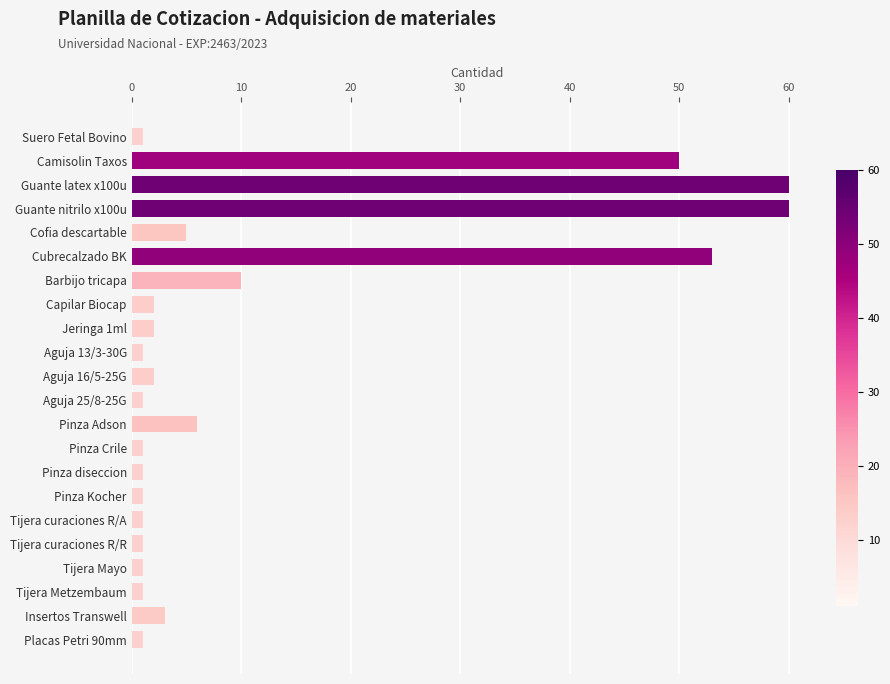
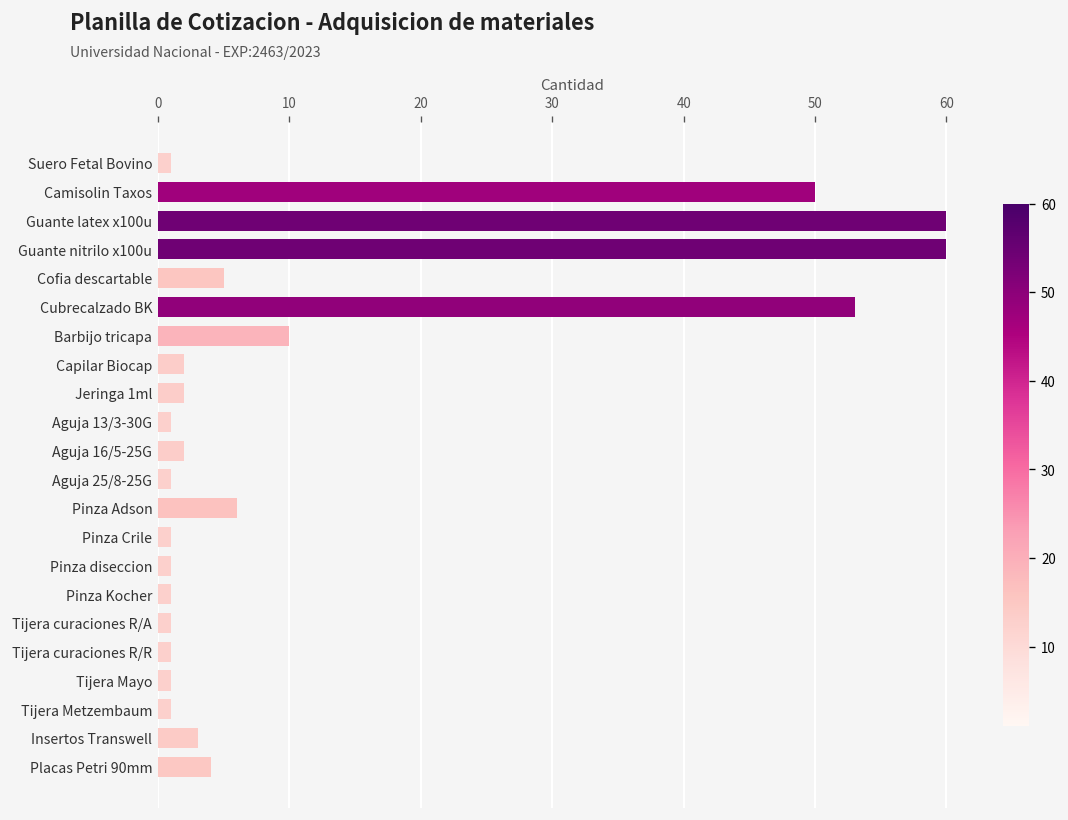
  {
    "Suero Fetal Bovino": 1,
    "Camisolin Taxos": 50,
    "Guante latex x100u": 60,
    "Guante nitrilo x100u": 60,
    "Cofia descartable": 5,
    "Cubrecalzado BK": 53,
    "Barbijo tricapa": 10,
    "Capilar Biocap": 2,
    "Jeringa 1ml": 2,
    "Aguja 13/3-30G": 1,
    "Aguja 16/5-25G": 2,
    "Aguja 25/8-25G": 1,
    "Pinza Adson": 6,
    "Pinza Crile": 1,
    "Pinza diseccion": 1,
    "Pinza Kocher": 1,
    "Tijera curaciones R/A": 1,
    "Tijera curaciones R/R": 1,
    "Tijera Mayo": 1,
    "Tijera Metzembaum": 1,
    "Insertos Transwell": 3,
-   "Placas Petri 90mm": 1
+   "Placas Petri 90mm": 4
  }
